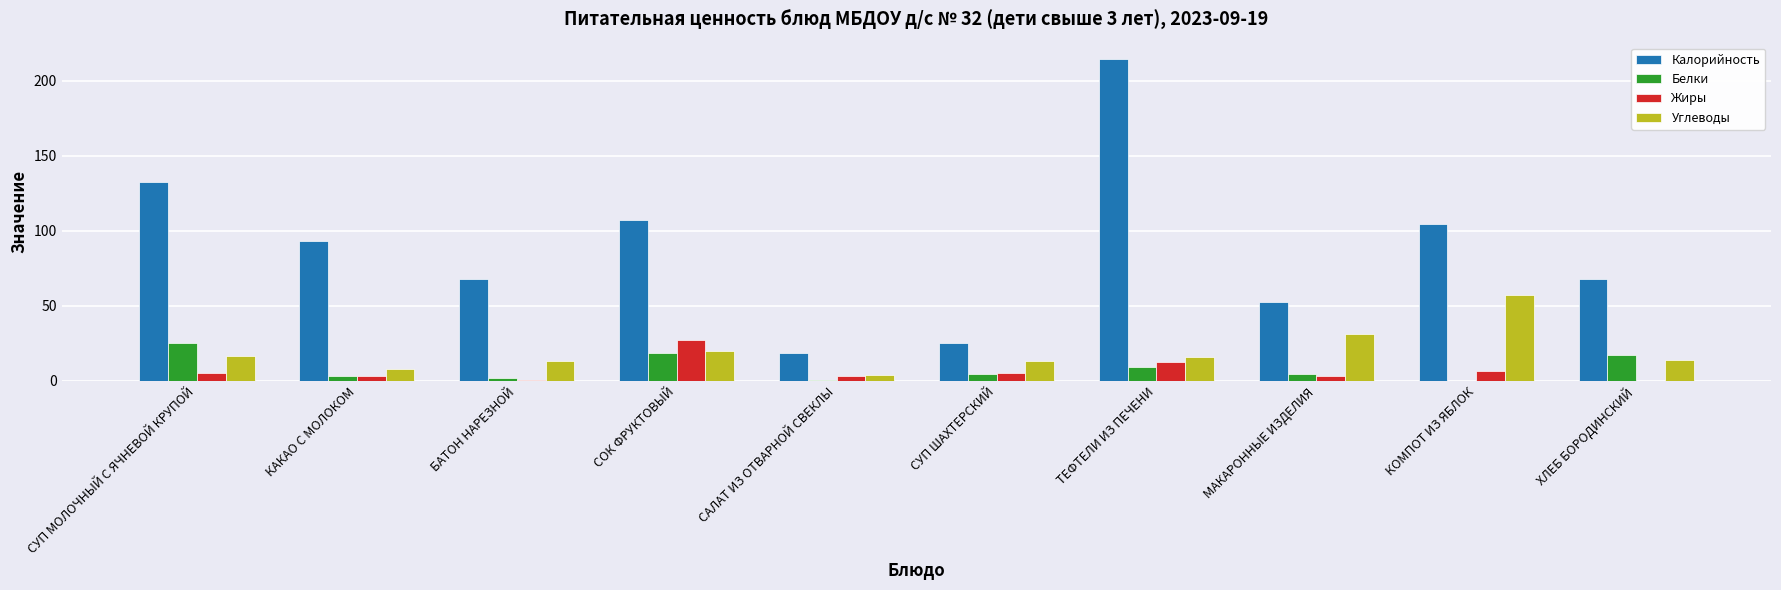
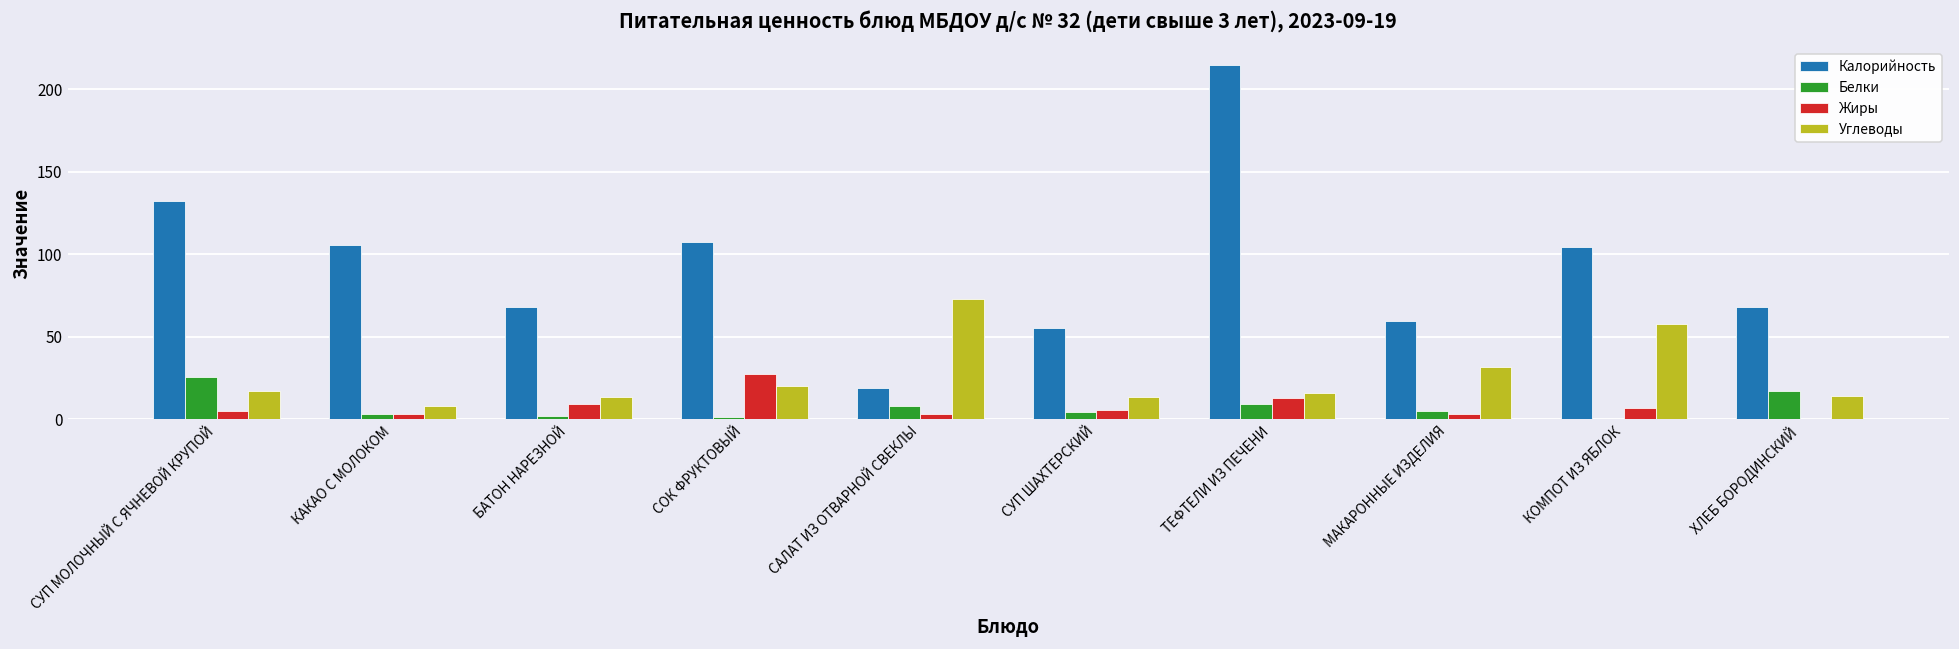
  {
    "Калорийность": {
      "СУП МОЛОЧНЫЙ С ЯЧНЕВОЙ КРУПОЙ": 132,
-     "КАКАО С МОЛОКОМ": 93,
+     "КАКАО С МОЛОКОМ": 105,
      "БАТОН НАРЕЗНОЙ": 68,
      "СОК ФРУКТОВЫЙ": 107,
      "САЛАТ ИЗ ОТВАРНОЙ СВЕКЛЫ": 19,
-     "СУП ШАХТЕРСКИЙ": 26,
+     "СУП ШАХТЕРСКИЙ": 55,
      "ТЕФТЕЛИ ИЗ ПЕЧЕНИ": 215,
-     "МАКАРОННЫЕ ИЗДЕЛИЯ": 52,
+     "МАКАРОННЫЕ ИЗДЕЛИЯ": 60,
      "КОМПОТ ИЗ ЯБЛОК": 105,
      "ХЛЕБ БОРОДИНСКИЙ": 68
    },
    "Белки": {
      "СУП МОЛОЧНЫЙ С ЯЧНЕВОЙ КРУПОЙ": 25,
      "КАКАО С МОЛОКОМ": 3,
      "БАТОН НАРЕЗНОЙ": 2,
-     "СОК ФРУКТОВЫЙ": 19,
-     "САЛАТ ИЗ ОТВАРНОЙ СВЕКЛЫ": 1,
+     "СОК ФРУКТОВЫЙ": 1,
+     "САЛАТ ИЗ ОТВАРНОЙ СВЕКЛЫ": 8,
      "СУП ШАХТЕРСКИЙ": 4,
      "ТЕФТЕЛИ ИЗ ПЕЧЕНИ": 9,
      "МАКАРОННЫЕ ИЗДЕЛИЯ": 5,
      "ХЛЕБ БОРОДИНСКИЙ": 17
    },
    "Жиры": {
      "СУП МОЛОЧНЫЙ С ЯЧНЕВОЙ КРУПОЙ": 5,
      "КАКАО С МОЛОКОМ": 3,
-     "БАТОН НАРЕЗНОЙ": 1,
+     "БАТОН НАРЕЗНОЙ": 9,
      "СОК ФРУКТОВЫЙ": 27,
      "САЛАТ ИЗ ОТВАРНОЙ СВЕКЛЫ": 3,
      "СУП ШАХТЕРСКИЙ": 6,
      "ТЕФТЕЛИ ИЗ ПЕЧЕНИ": 13,
      "МАКАРОННЫЕ ИЗДЕЛИЯ": 3,
      "КОМПОТ ИЗ ЯБЛОК": 6
    },
    "Углеводы": {
      "СУП МОЛОЧНЫЙ С ЯЧНЕВОЙ КРУПОЙ": 17,
      "КАКАО С МОЛОКОМ": 8,
      "БАТОН НАРЕЗНОЙ": 13,
      "СОК ФРУКТОВЫЙ": 20,
-     "САЛАТ ИЗ ОТВАРНОЙ СВЕКЛЫ": 4,
+     "САЛАТ ИЗ ОТВАРНОЙ СВЕКЛЫ": 73,
      "СУП ШАХТЕРСКИЙ": 13,
      "ТЕФТЕЛИ ИЗ ПЕЧЕНИ": 16,
      "МАКАРОННЫЕ ИЗДЕЛИЯ": 31,
      "КОМПОТ ИЗ ЯБЛОК": 57,
      "ХЛЕБ БОРОДИНСКИЙ": 14
    }
  }
